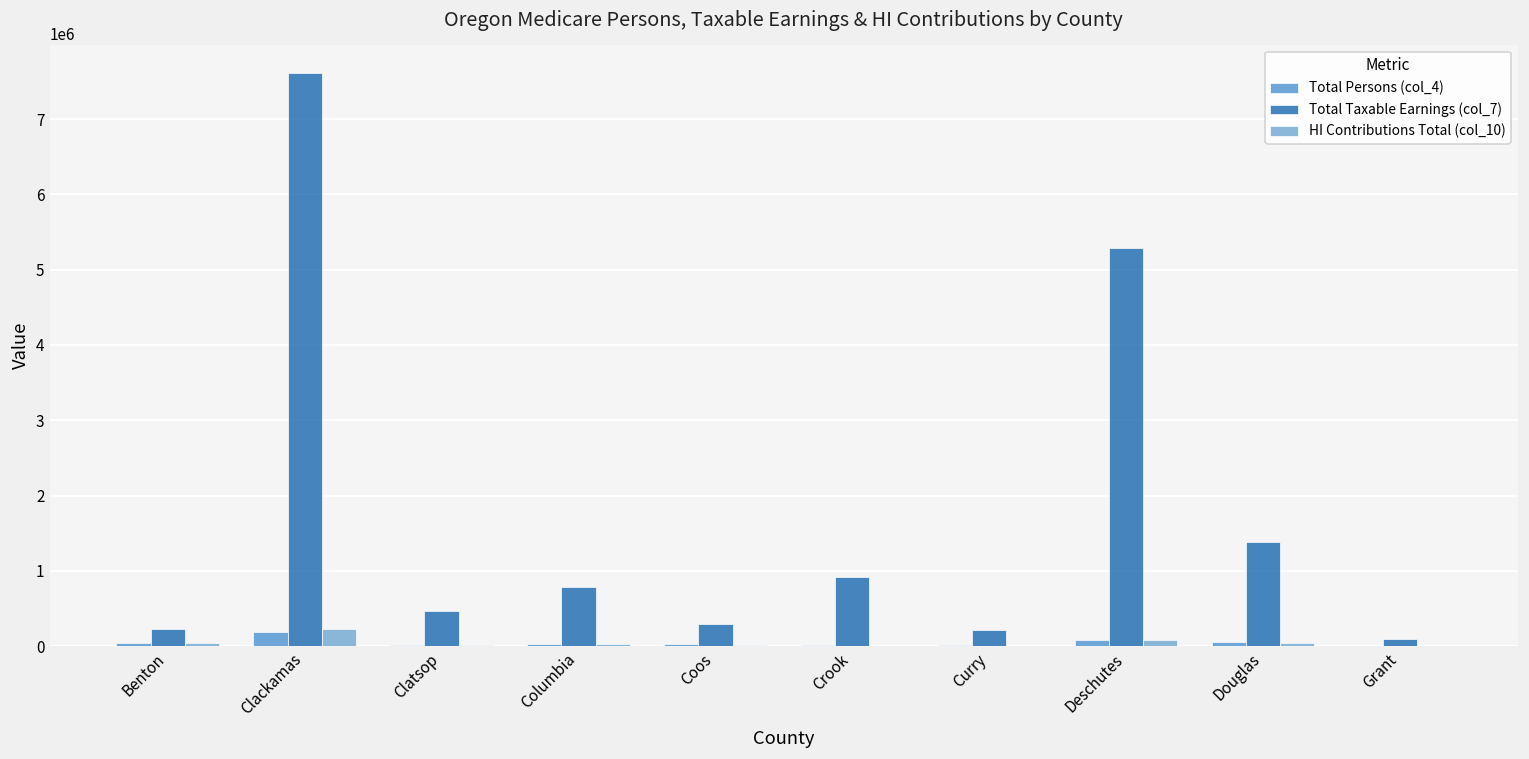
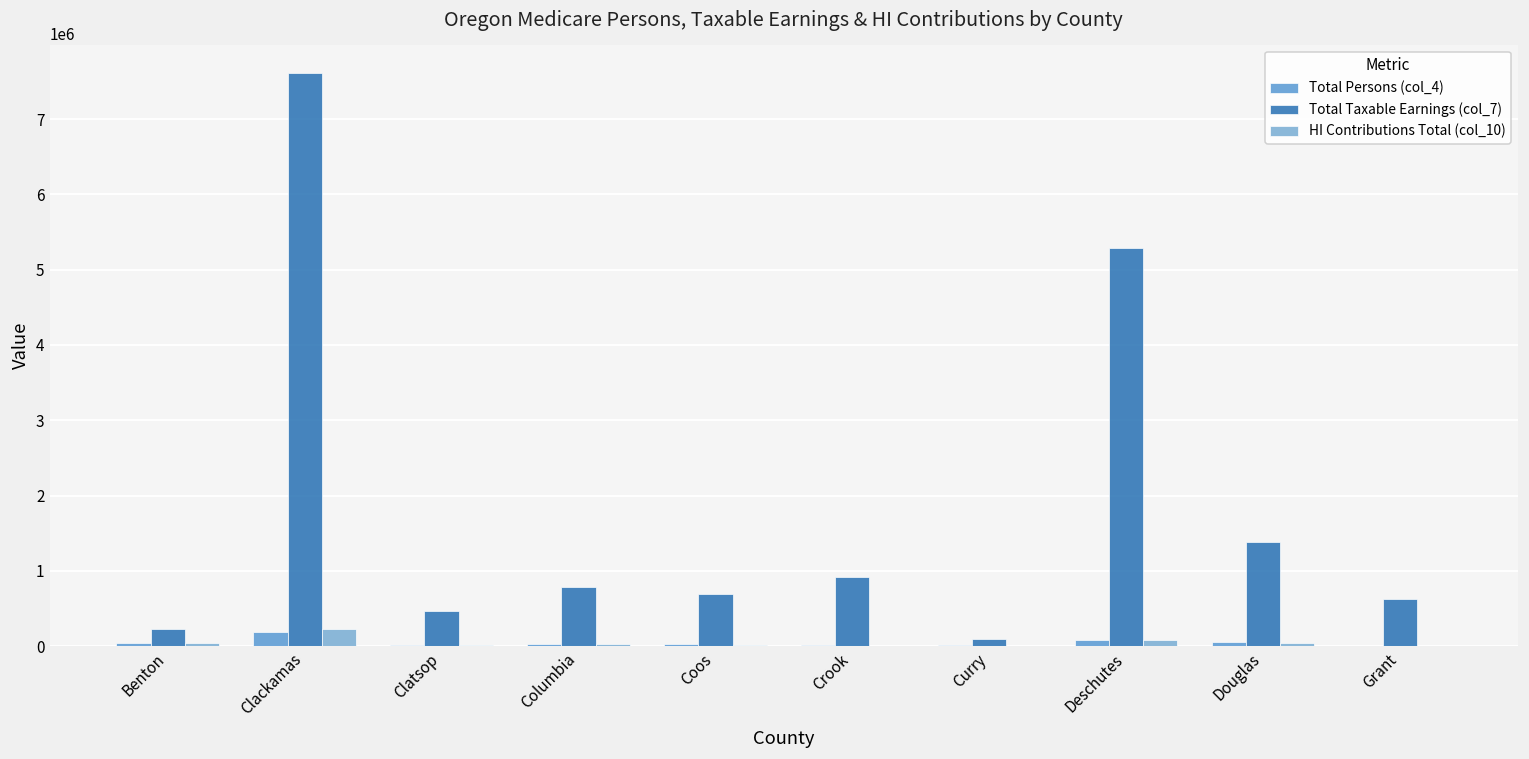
  {
    "Total Taxable Earnings (col_7)": {
      "Benton": 200000,
      "Clackamas": 7600000,
      "Clatsop": 500000,
      "Columbia": 800000,
-     "Coos": 300000,
+     "Coos": 700000,
      "Crook": 900000,
-     "Curry": 200000,
+     "Curry": 100000,
      "Deschutes": 5300000,
      "Douglas": 1400000,
-     "Grant": 100000
+     "Grant": 600000
    }
  }
